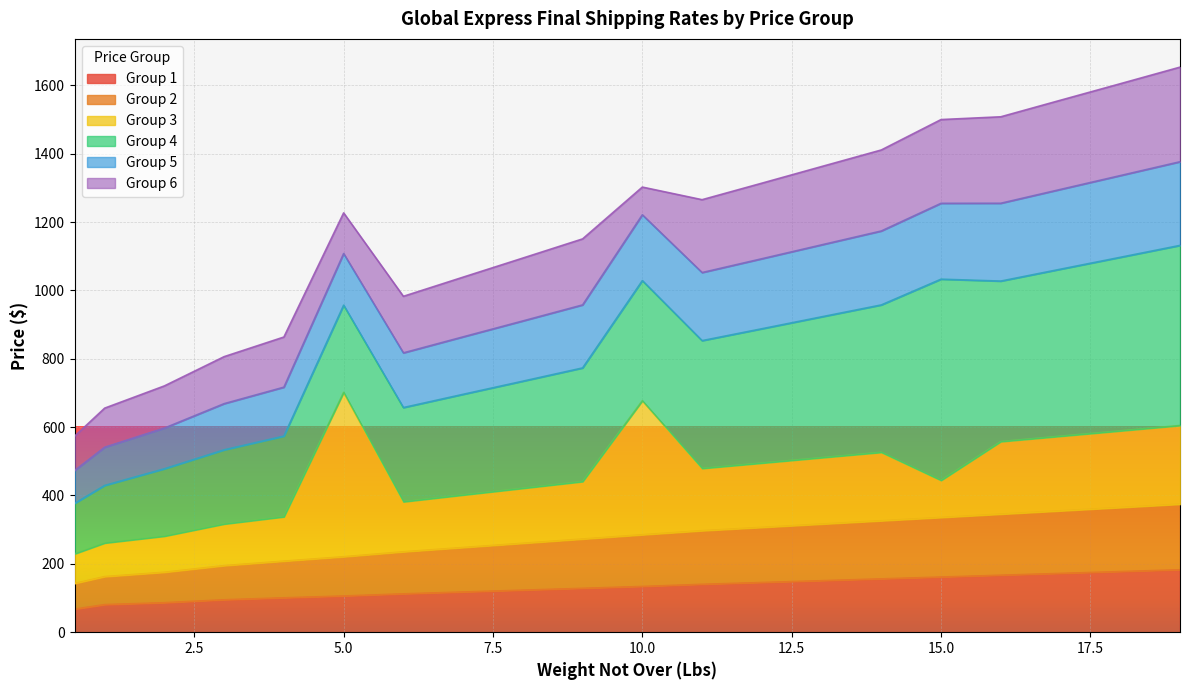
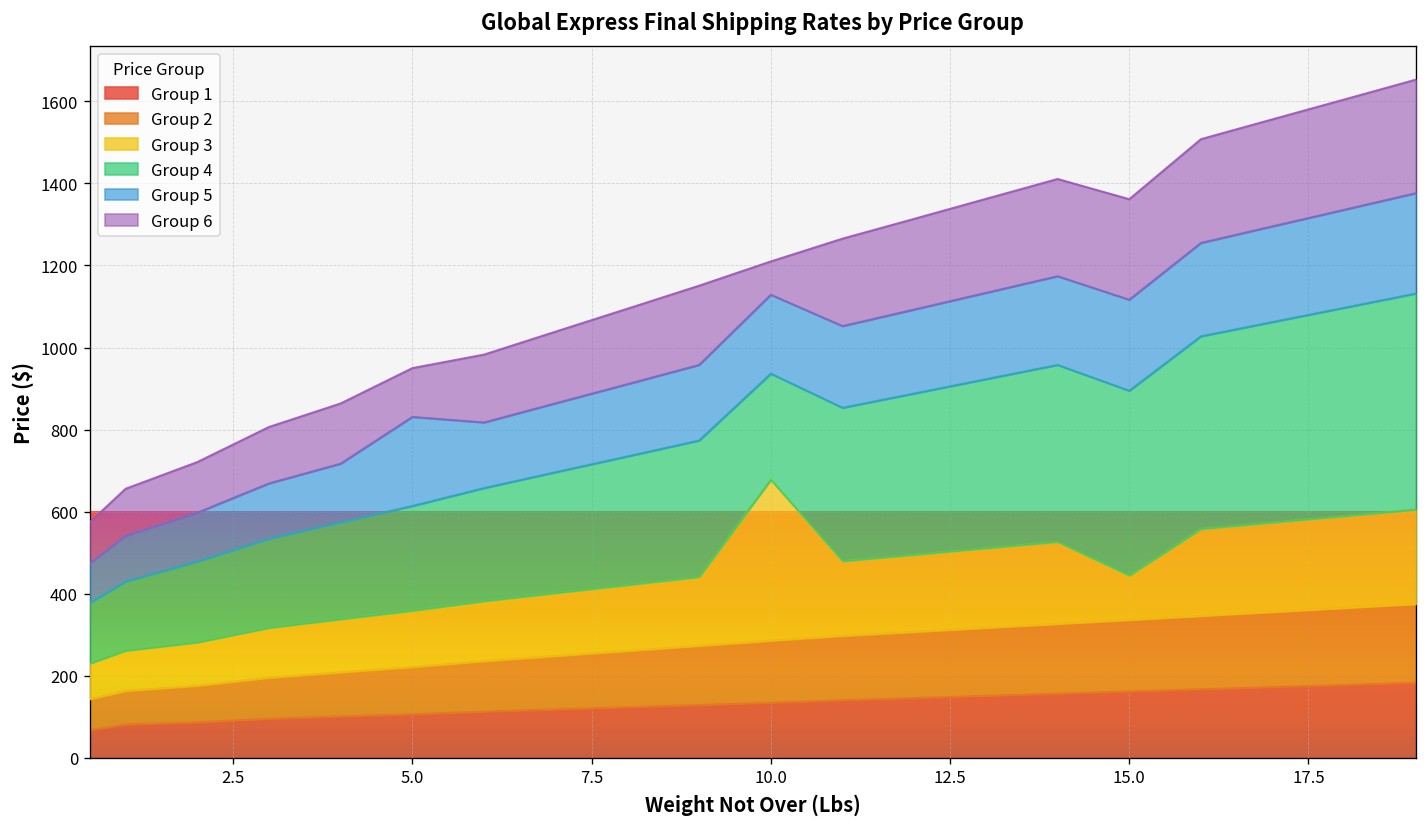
  {
    "Group 3": {
-     "5.0": 480,
+     "5.0": 140,
      "10.0": 390,
      "15.0": 110
    },
    "Group 4": {
      "5.0": 260,
-     "10.0": 350,
-     "15.0": 590
+     "10.0": 260,
+     "15.0": 450
    },
    "Group 5": {
-     "5.0": 150,
+     "5.0": 220,
      "10.0": 190,
      "15.0": 220
    },
    "Group 6": {
      "5.0": 120,
      "10.0": 80,
      "15.0": 250
    }
  }
